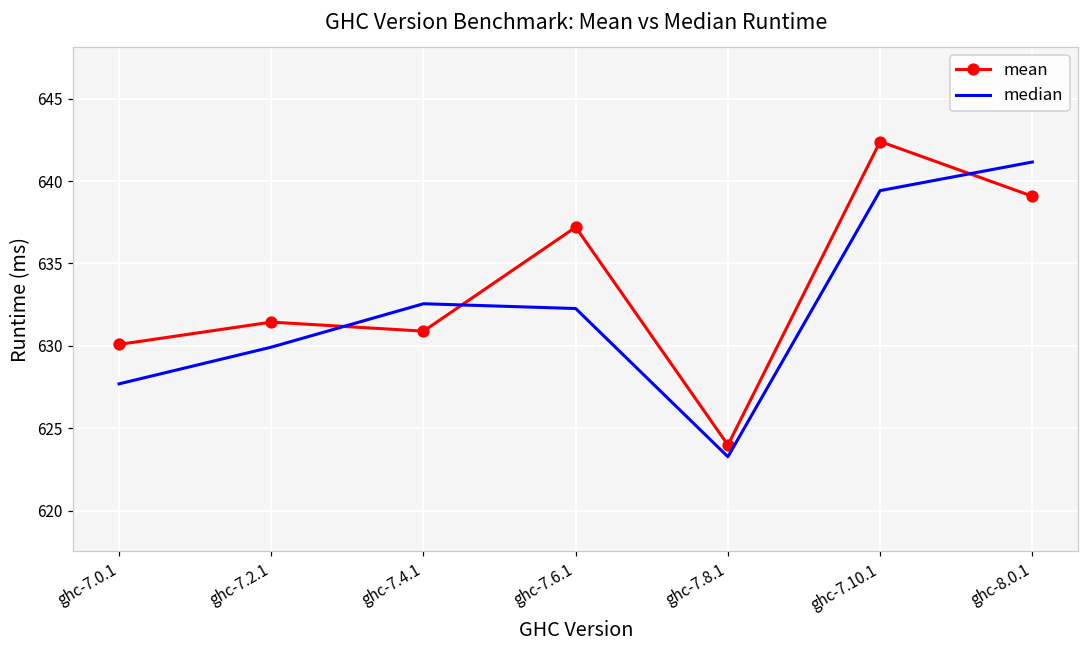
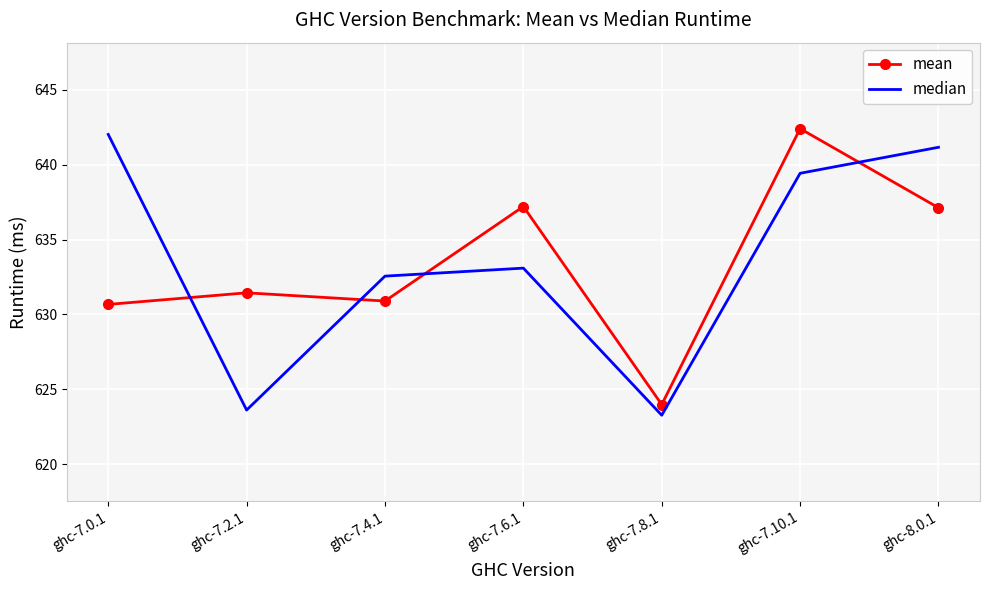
  {
    "mean": {
-     "ghc-7.0.1": 630.1,
+     "ghc-7.0.1": 630.7,
      "ghc-7.2.1": 631.4,
      "ghc-7.4.1": 630.9,
      "ghc-7.6.1": 637.2,
      "ghc-7.8.1": 624.0,
      "ghc-7.10.1": 642.4,
-     "ghc-8.0.1": 639.1
+     "ghc-8.0.1": 637.1
    },
    "median": {
-     "ghc-7.0.1": 627.7,
-     "ghc-7.2.1": 629.9,
+     "ghc-7.0.1": 642.0,
+     "ghc-7.2.1": 623.6,
      "ghc-7.4.1": 632.6,
-     "ghc-7.6.1": 632.3,
+     "ghc-7.6.1": 633.1,
      "ghc-7.8.1": 623.3,
      "ghc-7.10.1": 639.4,
      "ghc-8.0.1": 641.2
    }
  }
